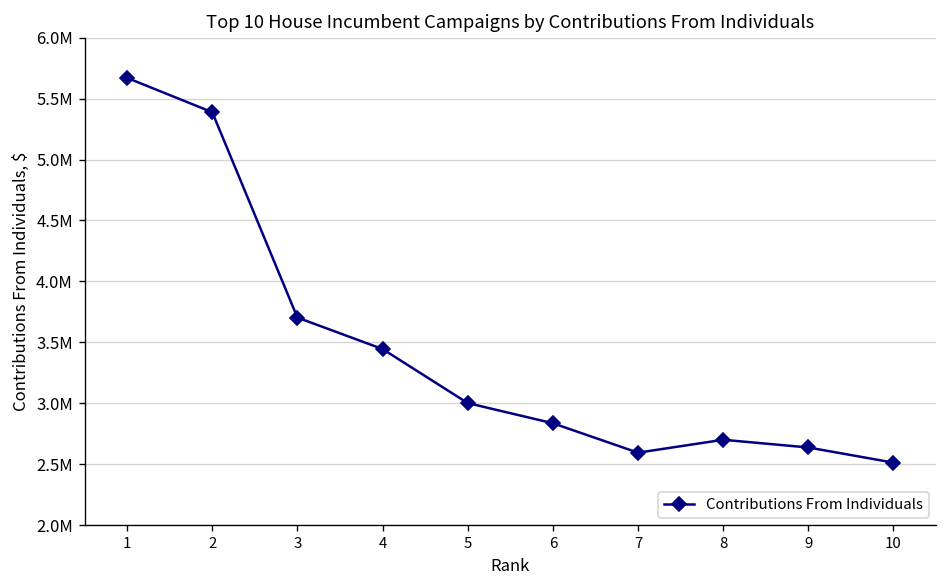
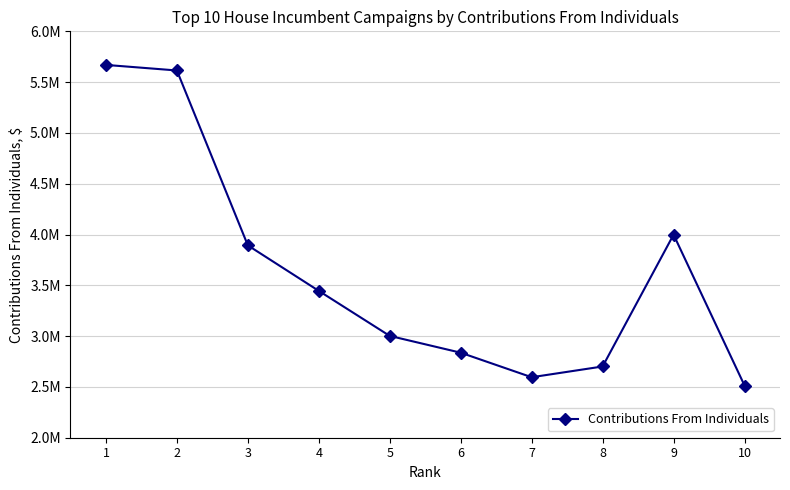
  {
    "1": 5670000,
-   "2": 5390000,
-   "3": 3700000,
+   "2": 5610000,
+   "3": 3890000,
    "4": 3450000,
    "5": 3000000,
    "6": 2840000,
    "7": 2600000,
    "8": 2700000,
-   "9": 2640000,
+   "9": 4000000,
    "10": 2510000
  }
